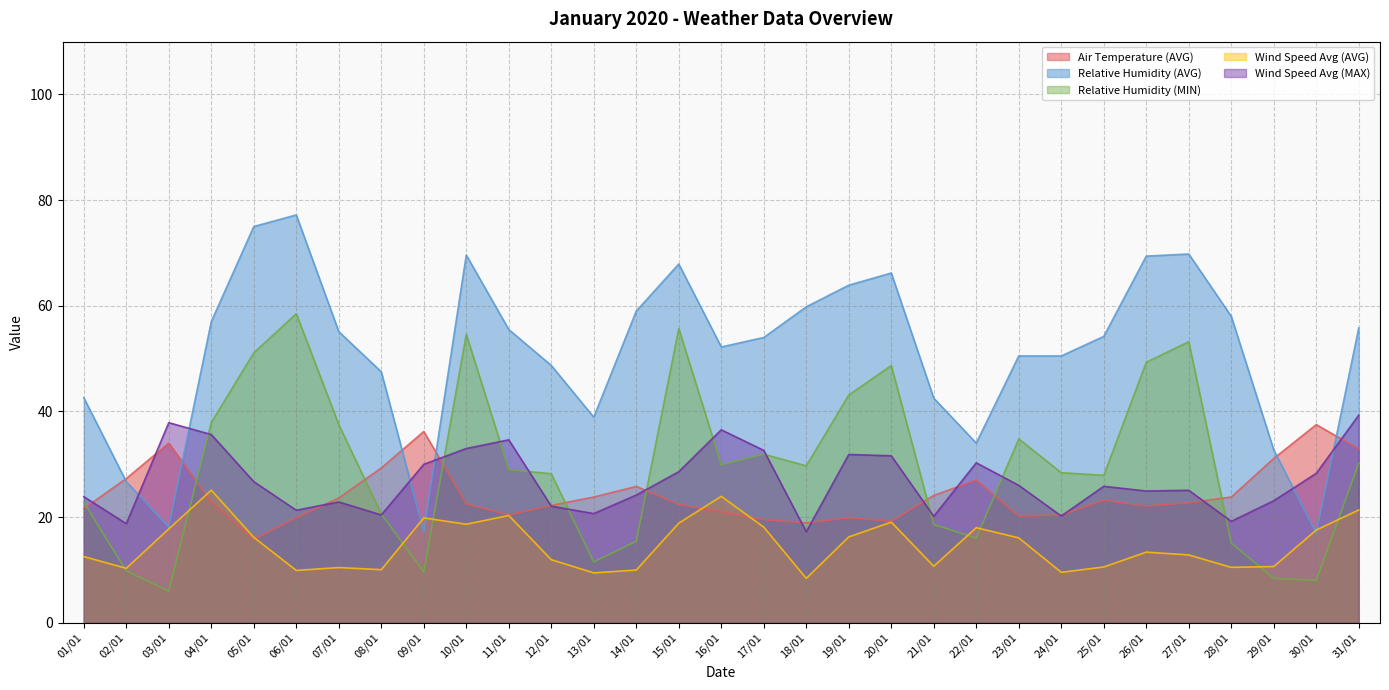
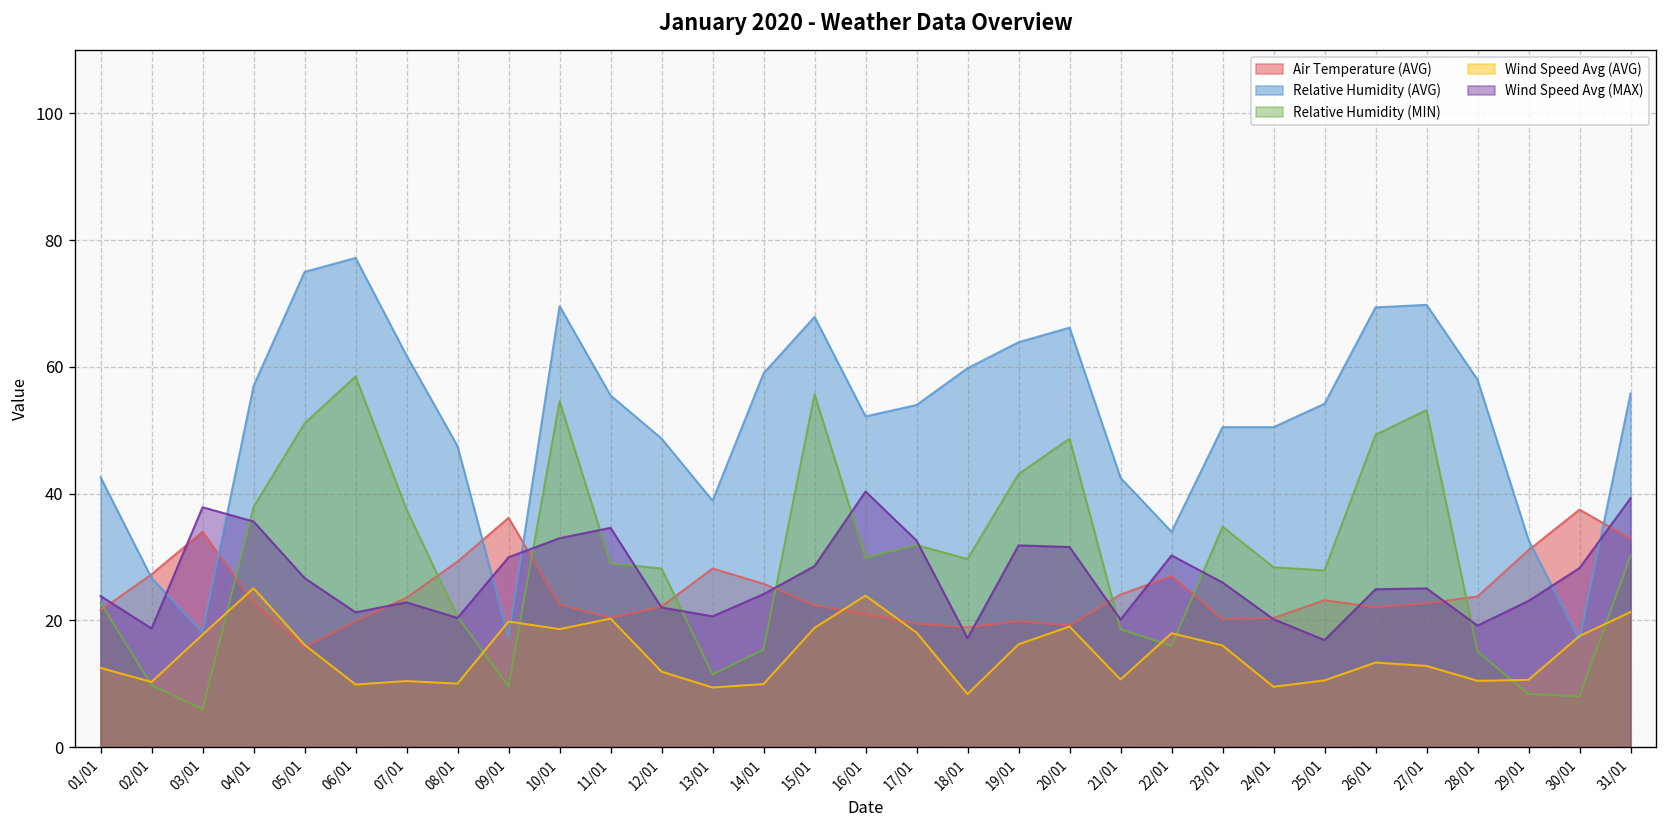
  {
    "Air Temperature (AVG)": {
      "01/01": 22,
      "02/01": 27,
      "03/01": 34,
      "04/01": 23,
      "06/01": 20,
      "07/01": 24,
      "08/01": 29,
      "09/01": 36,
      "10/01": 23,
-     "13/01": 24,
+     "13/01": 28,
      "14/01": 26,
      "15/01": 22,
      "16/01": 21,
      "17/01": 20,
      "18/01": 19,
      "19/01": 20,
      "21/01": 24,
      "22/01": 27,
      "23/01": 20,
      "25/01": 23,
      "26/01": 22,
      "27/01": 23,
      "28/01": 24,
      "29/01": 31,
      "30/01": 38,
      "31/01": 33
    },
    "Relative Humidity (AVG)": {
      "01/01": 43,
      "02/01": 27,
      "04/01": 57,
      "05/01": 75,
      "06/01": 77,
-     "07/01": 55,
+     "07/01": 62,
      "08/01": 48,
      "09/01": 17,
      "10/01": 70,
      "11/01": 56,
      "12/01": 49,
      "13/01": 39,
      "14/01": 59,
      "15/01": 68,
      "16/01": 52,
      "17/01": 54,
      "18/01": 60,
      "19/01": 64,
      "20/01": 66,
      "21/01": 43,
      "22/01": 34,
      "23/01": 51,
      "24/01": 51,
      "25/01": 54,
      "26/01": 69,
      "27/01": 70,
      "28/01": 58,
      "29/01": 33,
      "30/01": 17,
      "31/01": 56
    },
    "Relative Humidity (MIN)": {
      "01/01": 23,
      "02/01": 10,
      "03/01": 6,
      "04/01": 38,
      "05/01": 51,
      "06/01": 59,
      "07/01": 38,
      "09/01": 10,
      "10/01": 55,
      "11/01": 29,
      "12/01": 28,
      "13/01": 12,
      "14/01": 15,
      "15/01": 56,
      "16/01": 30,
      "17/01": 32,
      "18/01": 30,
      "19/01": 43,
      "20/01": 49,
      "21/01": 19,
      "22/01": 16,
      "23/01": 35,
      "24/01": 28,
      "25/01": 28,
      "26/01": 49,
      "27/01": 53,
      "28/01": 15,
      "29/01": 8,
      "30/01": 8,
      "31/01": 30
    },
    "Wind Speed Avg (AVG)": {
      "01/01": 13,
      "02/01": 10,
      "04/01": 25,
      "06/01": 10,
      "07/01": 10,
      "08/01": 10,
      "09/01": 20,
      "10/01": 19,
      "12/01": 12,
      "13/01": 9,
      "14/01": 10,
      "15/01": 19,
      "16/01": 24,
      "17/01": 18,
      "18/01": 8,
      "19/01": 16,
      "21/01": 11,
      "22/01": 18,
      "23/01": 16,
      "24/01": 10,
      "25/01": 11,
      "26/01": 13,
      "27/01": 13,
      "28/01": 10,
      "29/01": 11,
      "30/01": 18,
      "31/01": 21
    },
    "Wind Speed Avg (MAX)": {
      "01/01": 24,
      "02/01": 19,
      "03/01": 38,
      "04/01": 36,
      "05/01": 27,
      "06/01": 21,
      "07/01": 23,
      "09/01": 30,
      "10/01": 33,
      "11/01": 35,
      "13/01": 21,
      "14/01": 24,
      "15/01": 29,
-     "16/01": 37,
+     "16/01": 40,
      "17/01": 33,
      "18/01": 17,
      "19/01": 32,
      "20/01": 32,
      "21/01": 20,
      "22/01": 30,
      "23/01": 26,
-     "25/01": 26,
+     "25/01": 17,
      "26/01": 25,
      "27/01": 25,
      "28/01": 19,
      "29/01": 23,
      "30/01": 28,
      "31/01": 39
    }
  }
